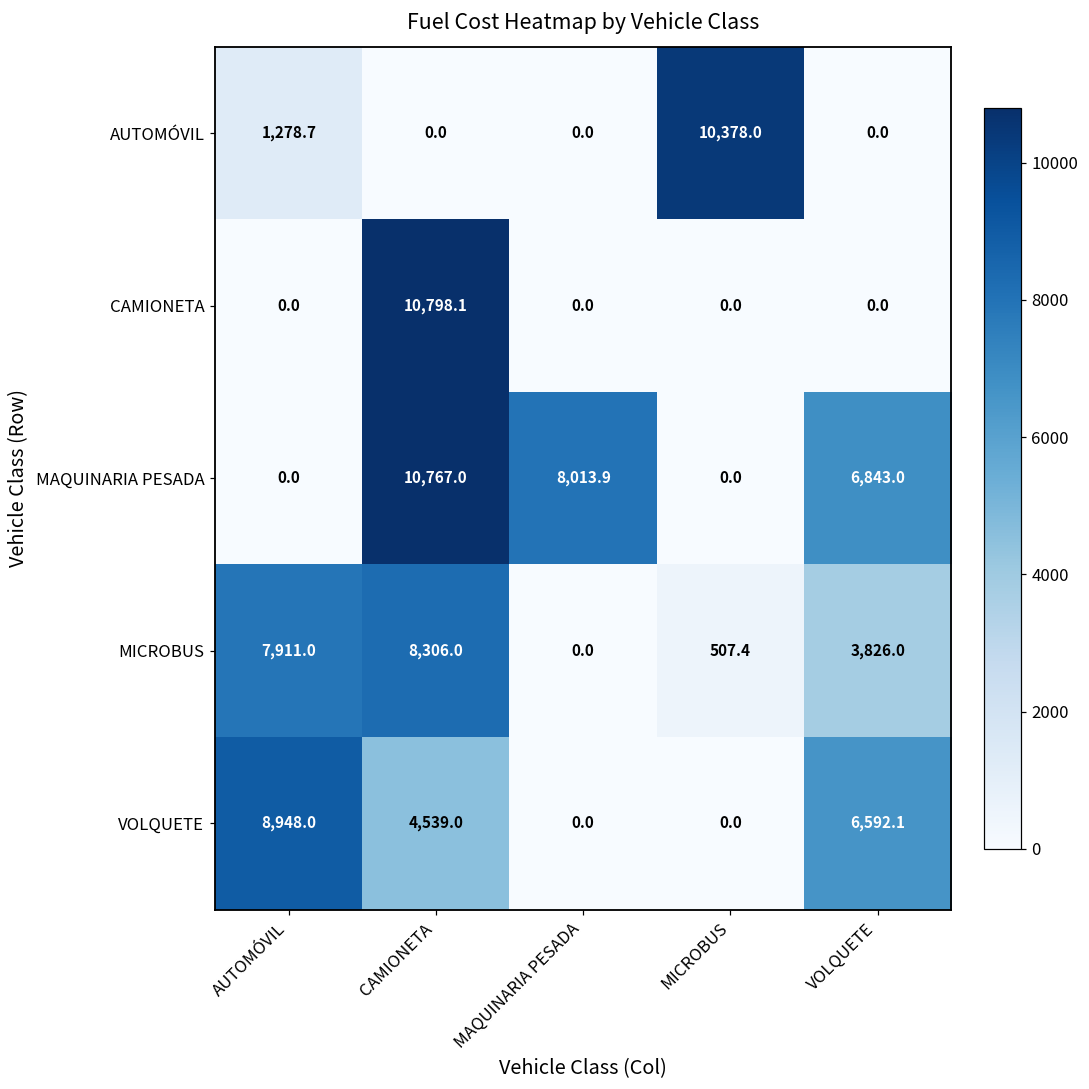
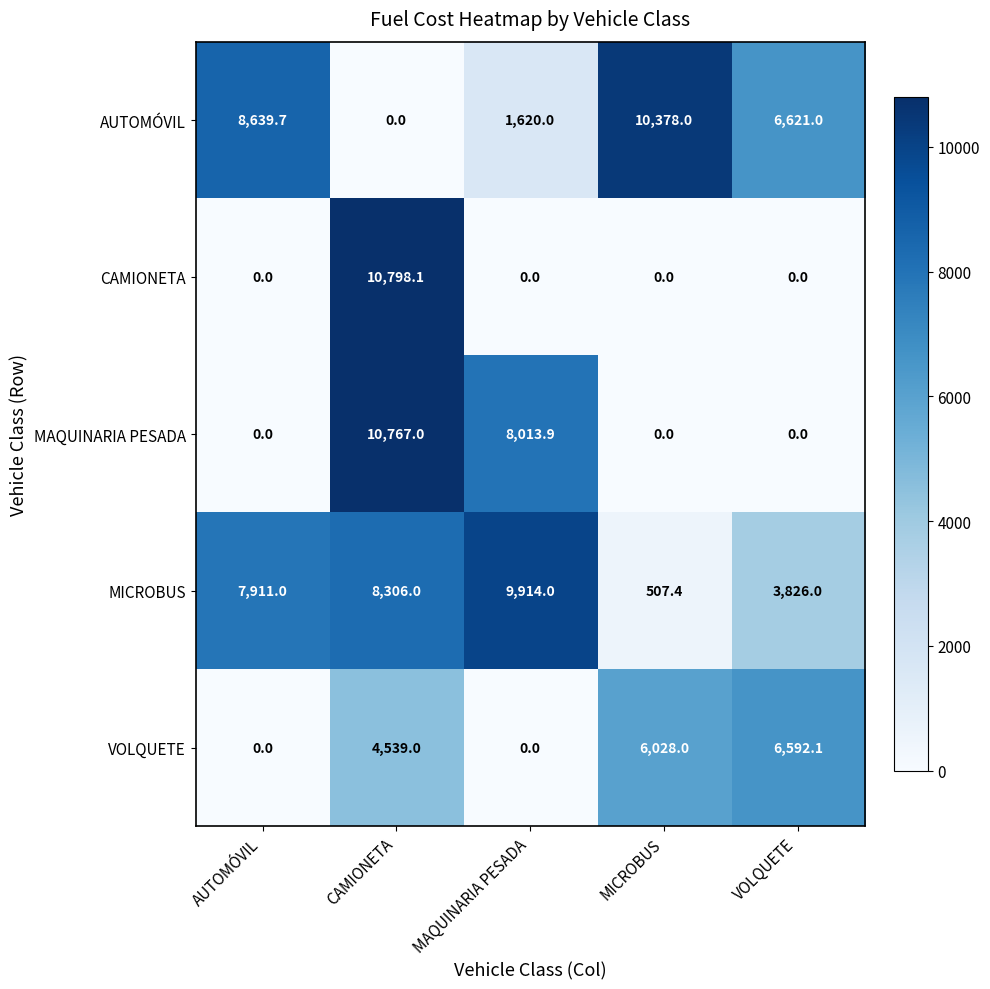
  {
    "AUTOMÓVIL": {
-     "AUTOMÓVIL": "1,278.7",
+     "AUTOMÓVIL": "8,639.7",
      "CAMIONETA": "0.0",
-     "MAQUINARIA PESADA": "0.0",
+     "MAQUINARIA PESADA": "1,620.0",
      "MICROBUS": "10,378.0",
-     "VOLQUETE": "0.0"
+     "VOLQUETE": "6,621.0"
    },
    "CAMIONETA": {
      "AUTOMÓVIL": "0.0",
      "CAMIONETA": "10,798.1",
      "MAQUINARIA PESADA": "0.0",
      "MICROBUS": "0.0",
      "VOLQUETE": "0.0"
    },
    "MAQUINARIA PESADA": {
      "AUTOMÓVIL": "0.0",
      "CAMIONETA": "10,767.0",
      "MAQUINARIA PESADA": "8,013.9",
      "MICROBUS": "0.0",
-     "VOLQUETE": "6,843.0"
+     "VOLQUETE": "0.0"
    },
    "MICROBUS": {
      "AUTOMÓVIL": "7,911.0",
      "CAMIONETA": "8,306.0",
-     "MAQUINARIA PESADA": "0.0",
+     "MAQUINARIA PESADA": "9,914.0",
      "MICROBUS": "507.4",
      "VOLQUETE": "3,826.0"
    },
    "VOLQUETE": {
-     "AUTOMÓVIL": "8,948.0",
+     "AUTOMÓVIL": "0.0",
      "CAMIONETA": "4,539.0",
      "MAQUINARIA PESADA": "0.0",
-     "MICROBUS": "0.0",
+     "MICROBUS": "6,028.0",
      "VOLQUETE": "6,592.1"
    }
  }
